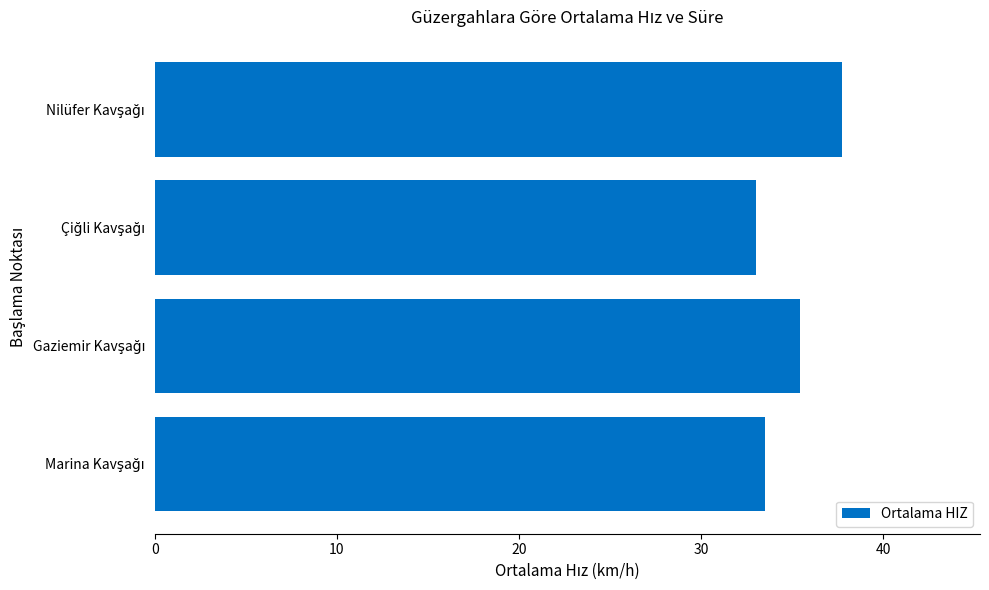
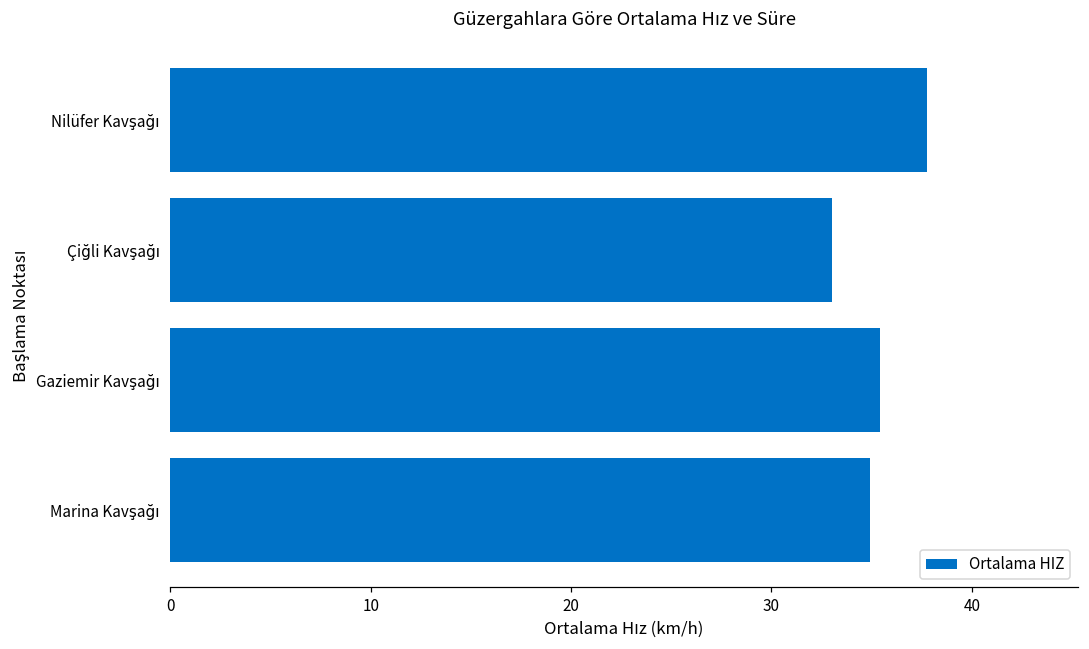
  {
    "Nilüfer Kavşağı": 37.8,
    "Çiğli Kavşağı": 33.0,
    "Gaziemir Kavşağı": 35.4,
-   "Marina Kavşağı": 33.5
+   "Marina Kavşağı": 34.9
  }
